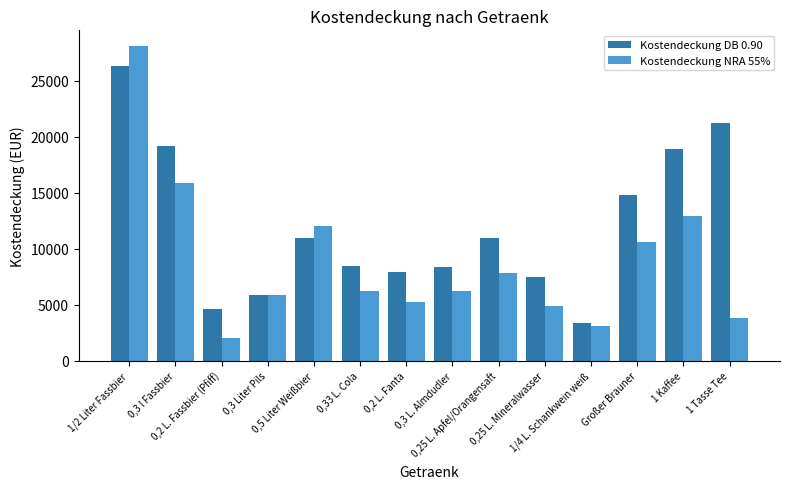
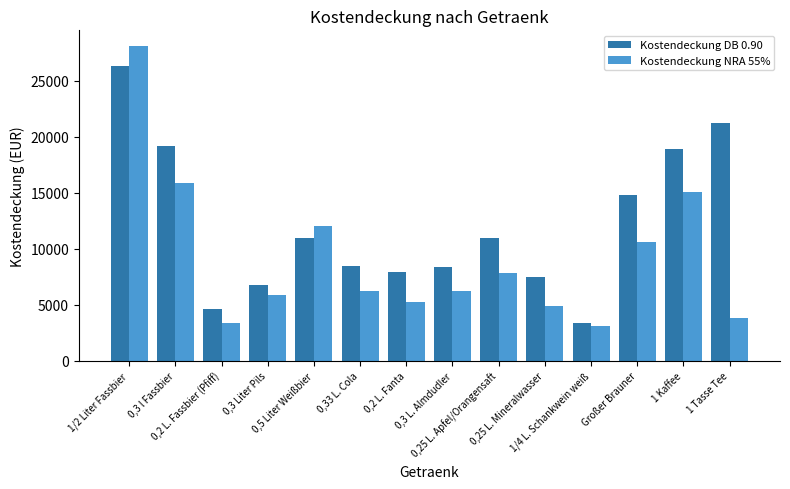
  {
    "Kostendeckung DB 0.90": {
      "1/2 Liter Fassbier": 26300,
      "0,3 l Fassbier": 19200,
      "0,2 L. Fassbier (Pfiff)": 4600,
-     "0,3 Liter Pils": 5900,
+     "0,3 Liter Pils": 6800,
      "0,5 Liter Weißbier": 11000,
      "0,33 L. Cola": 8500,
      "0,2 L. Fanta": 7900,
      "0,3 L. Almdudler": 8400,
      "0,25 L. Apfel/Orangensaft": 10900,
      "0,25 L. Mineralwasser": 7500,
      "1/4 L. Schankwein weiß": 3400,
      "Großer Brauner": 14800,
      "1 Kaffee": 18900,
      "1 Tasse Tee": 21300
    },
    "Kostendeckung NRA 55%": {
      "1/2 Liter Fassbier": 28100,
      "0,3 l Fassbier": 15900,
-     "0,2 L. Fassbier (Pfiff)": 2100,
+     "0,2 L. Fassbier (Pfiff)": 3400,
      "0,3 Liter Pils": 5800,
      "0,5 Liter Weißbier": 12100,
      "0,33 L. Cola": 6300,
      "0,2 L. Fanta": 5200,
      "0,3 L. Almdudler": 6300,
      "0,25 L. Apfel/Orangensaft": 7800,
      "0,25 L. Mineralwasser": 4900,
      "1/4 L. Schankwein weiß": 3100,
      "Großer Brauner": 10600,
-     "1 Kaffee": 12900,
+     "1 Kaffee": 15100,
      "1 Tasse Tee": 3900
    }
  }
